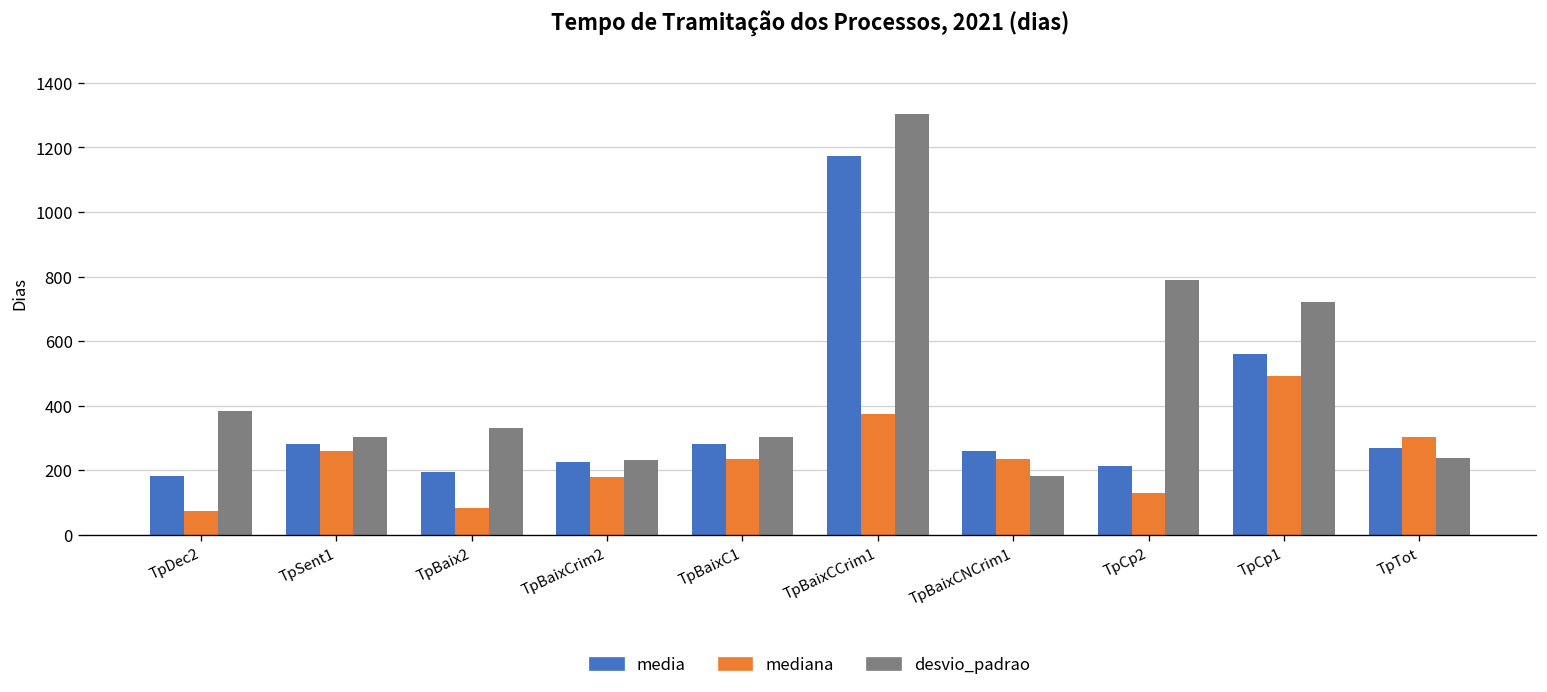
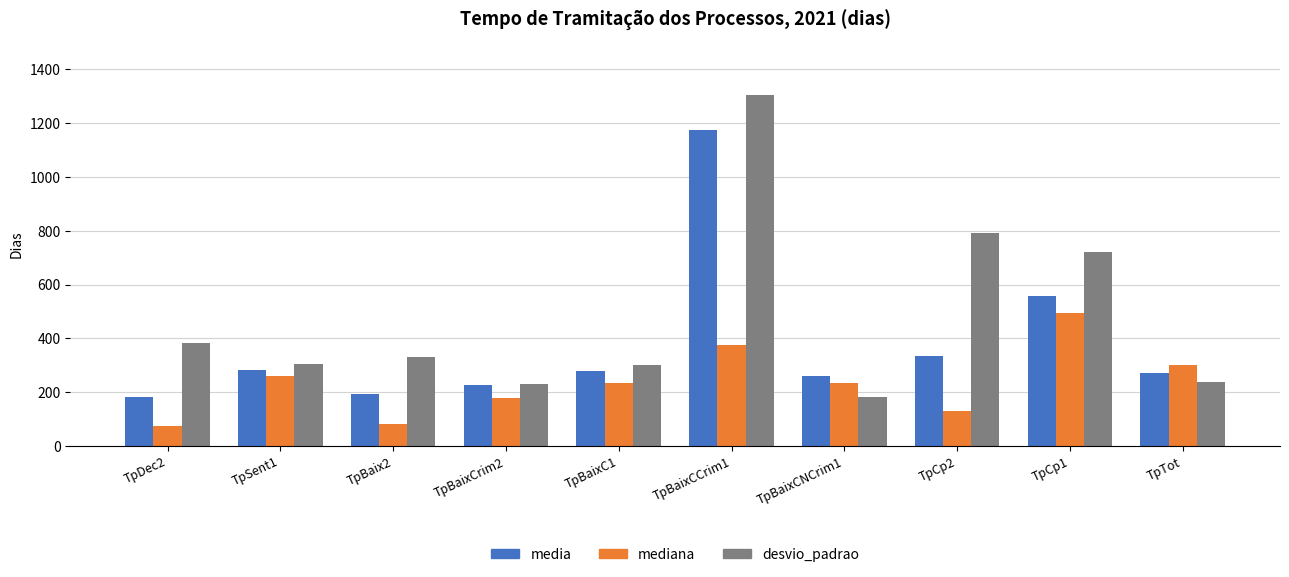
  {
    "media": {
      "TpDec2": 180,
      "TpSent1": 280,
      "TpBaix2": 200,
      "TpBaixCrim2": 230,
      "TpBaixC1": 280,
      "TpBaixCCrim1": 1170,
      "TpBaixCNCrim1": 260,
-     "TpCp2": 210,
+     "TpCp2": 330,
      "TpCp1": 560,
      "TpTot": 270
    },
    "mediana": {
      "TpDec2": 70,
      "TpSent1": 260,
      "TpBaix2": 80,
      "TpBaixCrim2": 180,
      "TpBaixC1": 230,
      "TpBaixCCrim1": 380,
      "TpBaixCNCrim1": 230,
      "TpCp2": 130,
      "TpCp1": 490,
      "TpTot": 300
    },
    "desvio_padrao": {
      "TpDec2": 380,
      "TpSent1": 300,
      "TpBaix2": 330,
      "TpBaixCrim2": 230,
      "TpBaixC1": 300,
      "TpBaixCCrim1": 1300,
      "TpBaixCNCrim1": 180,
      "TpCp2": 790,
      "TpCp1": 720,
      "TpTot": 240
    }
  }
